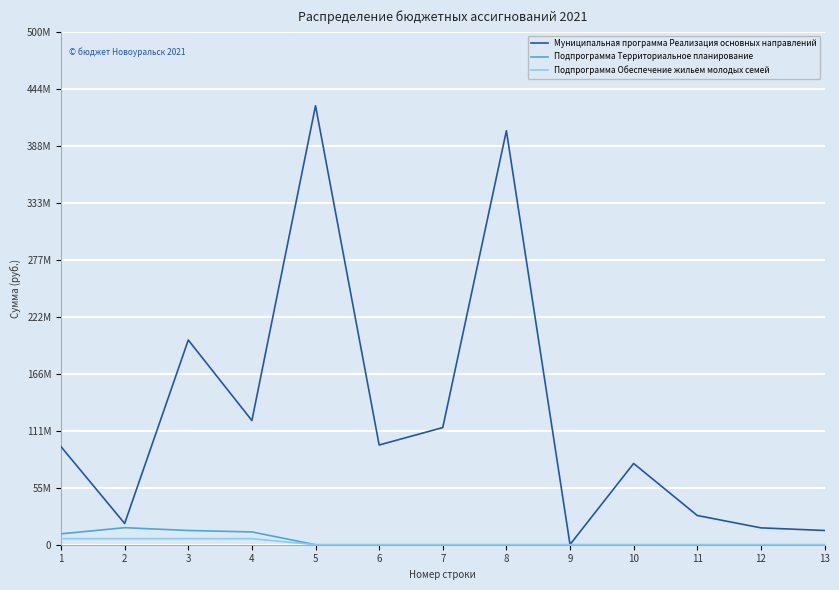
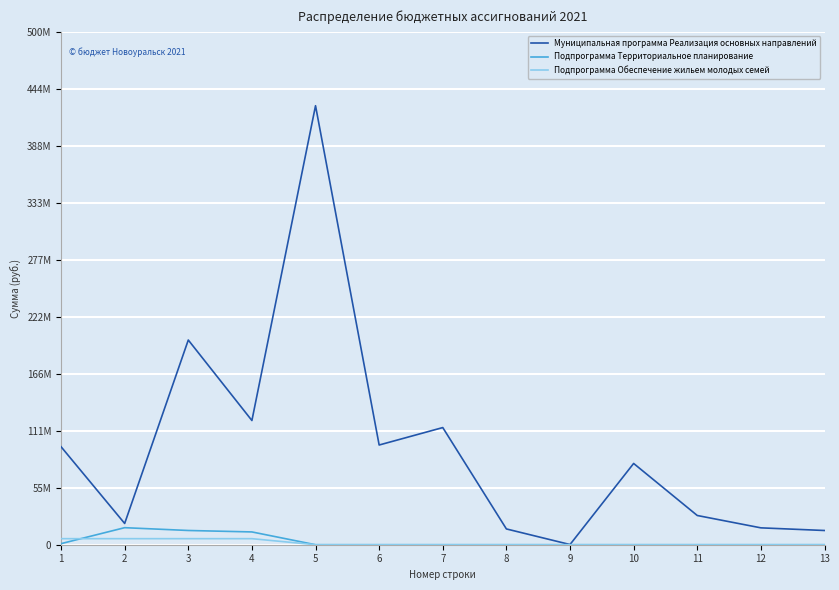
  {
    "Муниципальная программа Реализация основных направлений": {
      "1": 96000000,
      "2": 21000000,
      "3": 200000000,
      "4": 121000000,
      "5": 428000000,
      "6": 97000000,
      "7": 114000000,
-     "8": 404000000,
+     "8": 15000000,
      "10": 79000000,
      "11": 28000000,
      "12": 16000000,
      "13": 14000000
    },
    "Подпрограмма Территориальное планирование": {
-     "1": 11000000,
+     "1": 1000000,
      "2": 17000000,
      "3": 14000000,
      "4": 12000000
    },
    "Подпрограмма Обеспечение жильем молодых семей": {
      "1": 6000000,
      "2": 6000000,
      "3": 6000000,
      "4": 6000000
    }
  }
